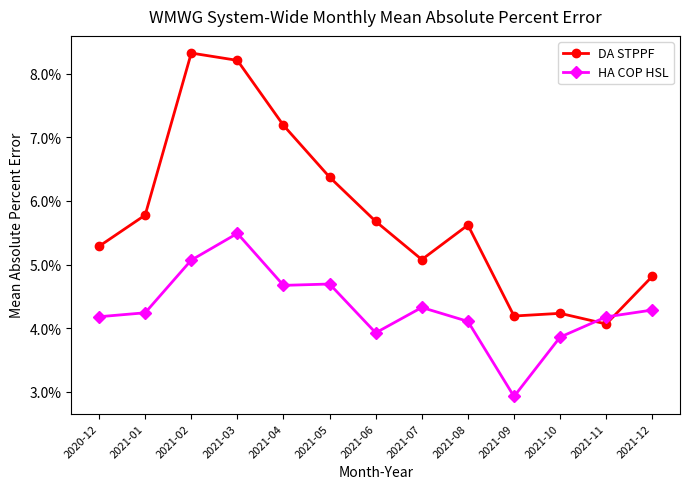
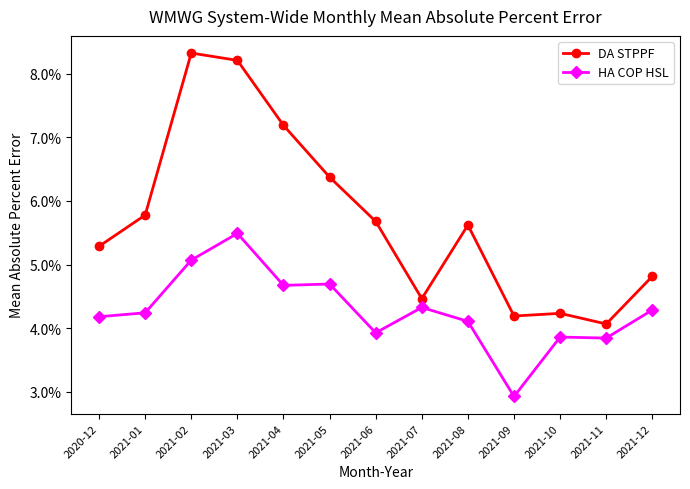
  {
    "DA STPPF": {
      "2020-12": "5.3%",
      "2021-01": "5.8%",
      "2021-02": "8.3%",
      "2021-03": "8.2%",
      "2021-04": "7.2%",
      "2021-05": "6.4%",
      "2021-06": "5.7%",
-     "2021-07": "5.1%",
+     "2021-07": "4.5%",
      "2021-08": "5.6%",
      "2021-09": "4.2%",
      "2021-10": "4.2%",
      "2021-11": "4.1%",
      "2021-12": "4.8%"
    },
    "HA COP HSL": {
      "2020-12": "4.2%",
      "2021-01": "4.2%",
      "2021-02": "5.1%",
      "2021-03": "5.5%",
      "2021-04": "4.7%",
      "2021-05": "4.7%",
      "2021-06": "3.9%",
      "2021-07": "4.3%",
      "2021-08": "4.1%",
      "2021-09": "2.9%",
      "2021-10": "3.9%",
-     "2021-11": "4.2%",
+     "2021-11": "3.8%",
      "2021-12": "4.3%"
    }
  }
